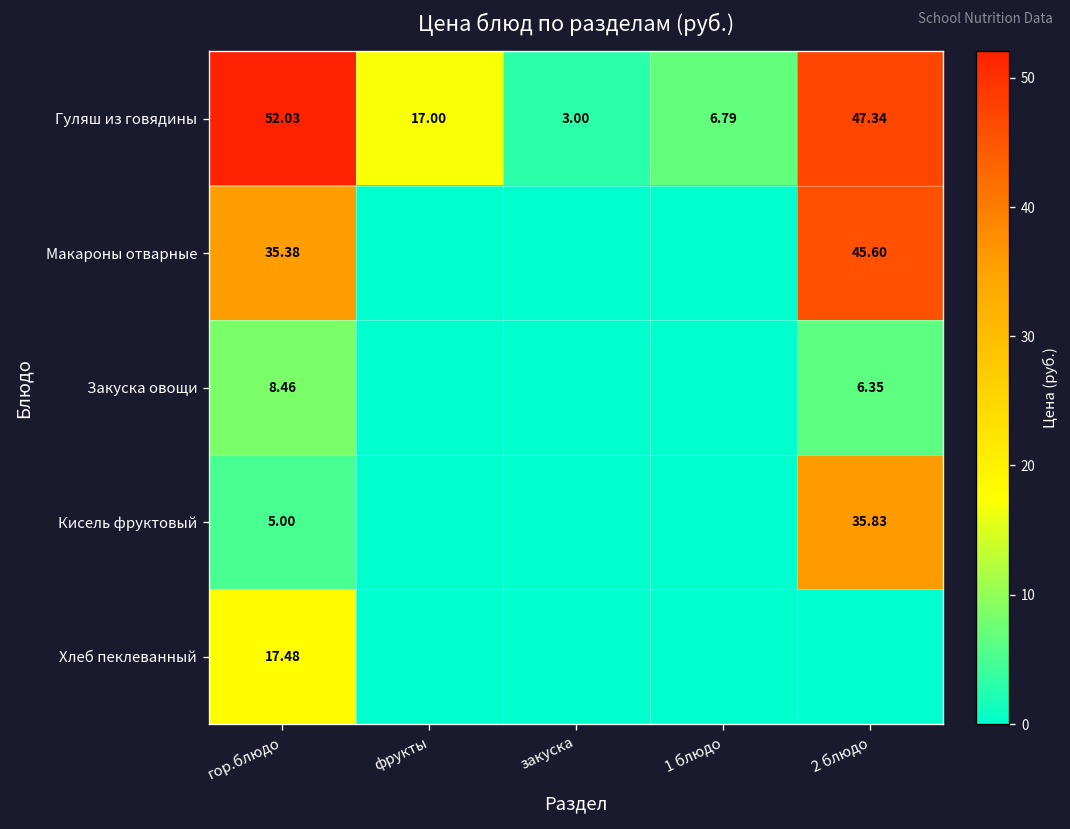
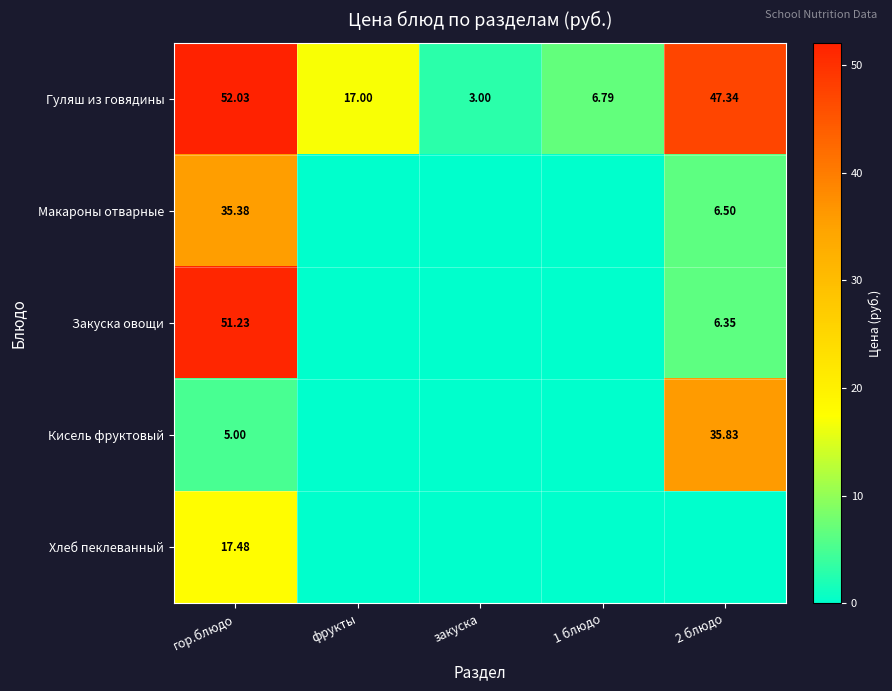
  {
    "Гуляш из говядины": {
      "гор.блюдо": 52.03,
      "фрукты": 17.00,
      "закуска": 3.00,
      "1 блюдо": 6.79,
      "2 блюдо": 47.34
    },
    "Макароны отварные": {
      "гор.блюдо": 35.38,
-     "2 блюдо": 45.60
+     "2 блюдо": 6.50
    },
    "Закуска овощи": {
-     "гор.блюдо": 8.46,
+     "гор.блюдо": 51.23,
      "2 блюдо": 6.35
    },
    "Кисель фруктовый": {
      "гор.блюдо": 5.00,
      "2 блюдо": 35.83
    },
    "Хлеб пеклеванный": {
      "гор.блюдо": 17.48
    }
  }
